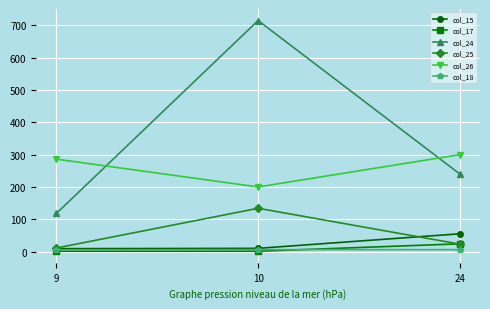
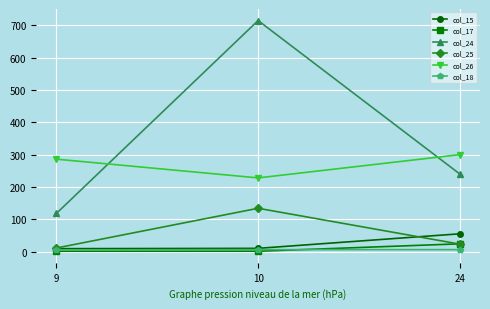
  {
    "col_26": {
      "9": 290,
-     "10": 200,
+     "10": 230,
      "24": 300
    }
  }
